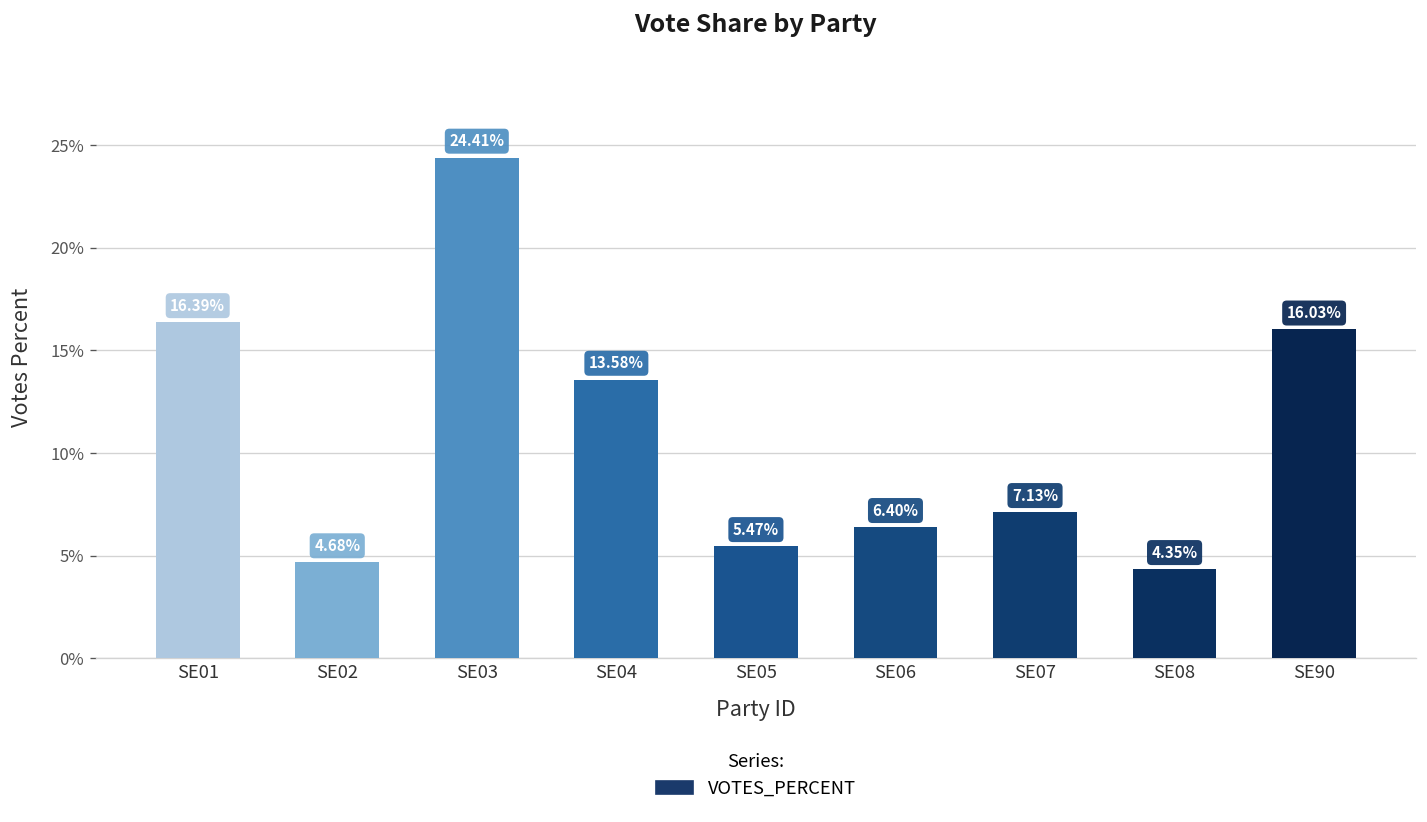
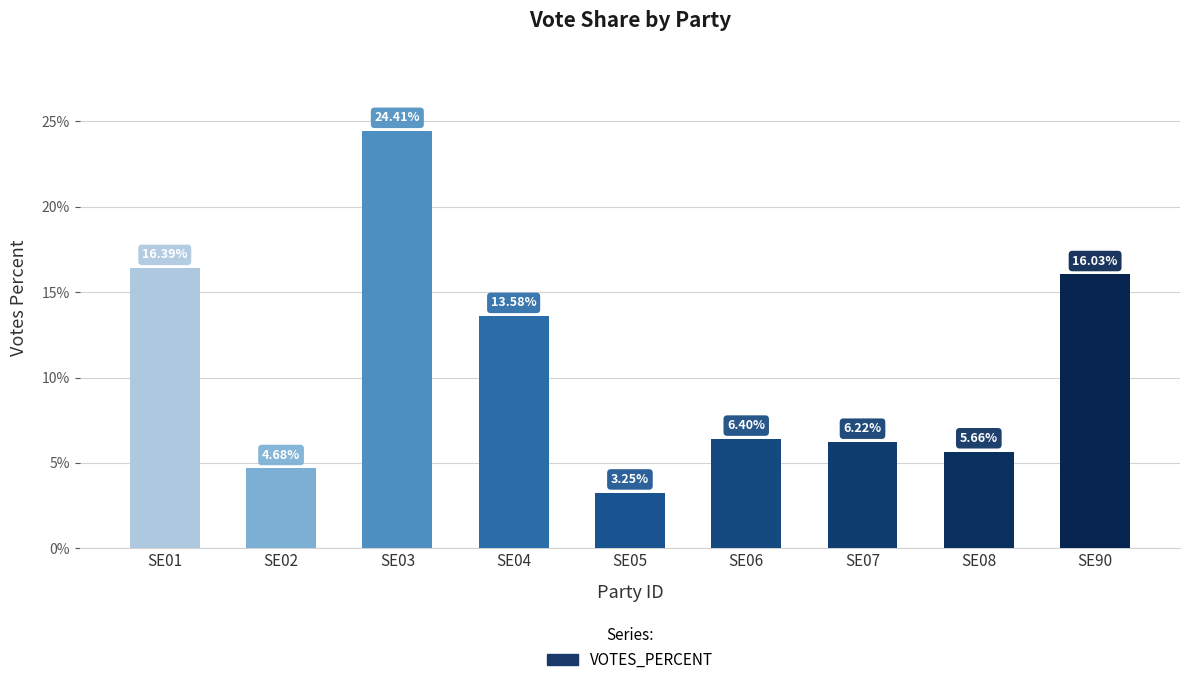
  {
-   "SE05": "5.47%",
-   "SE07": "7.13%",
-   "SE08": "4.35%"
+   "SE05": "3.25%",
+   "SE07": "6.22%",
+   "SE08": "5.66%"
  }
